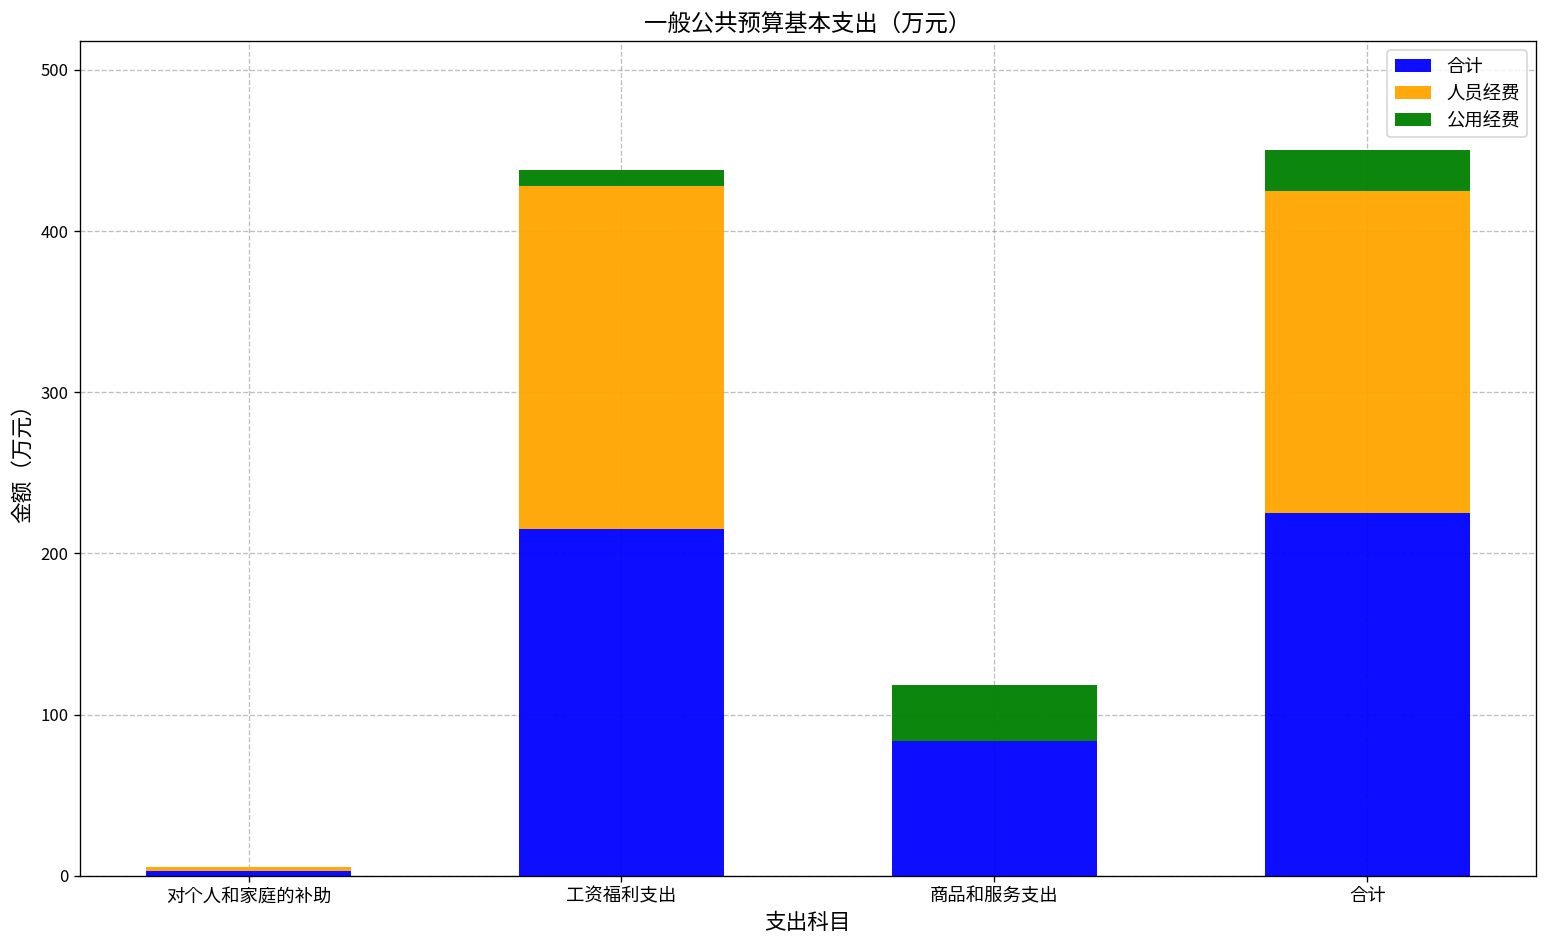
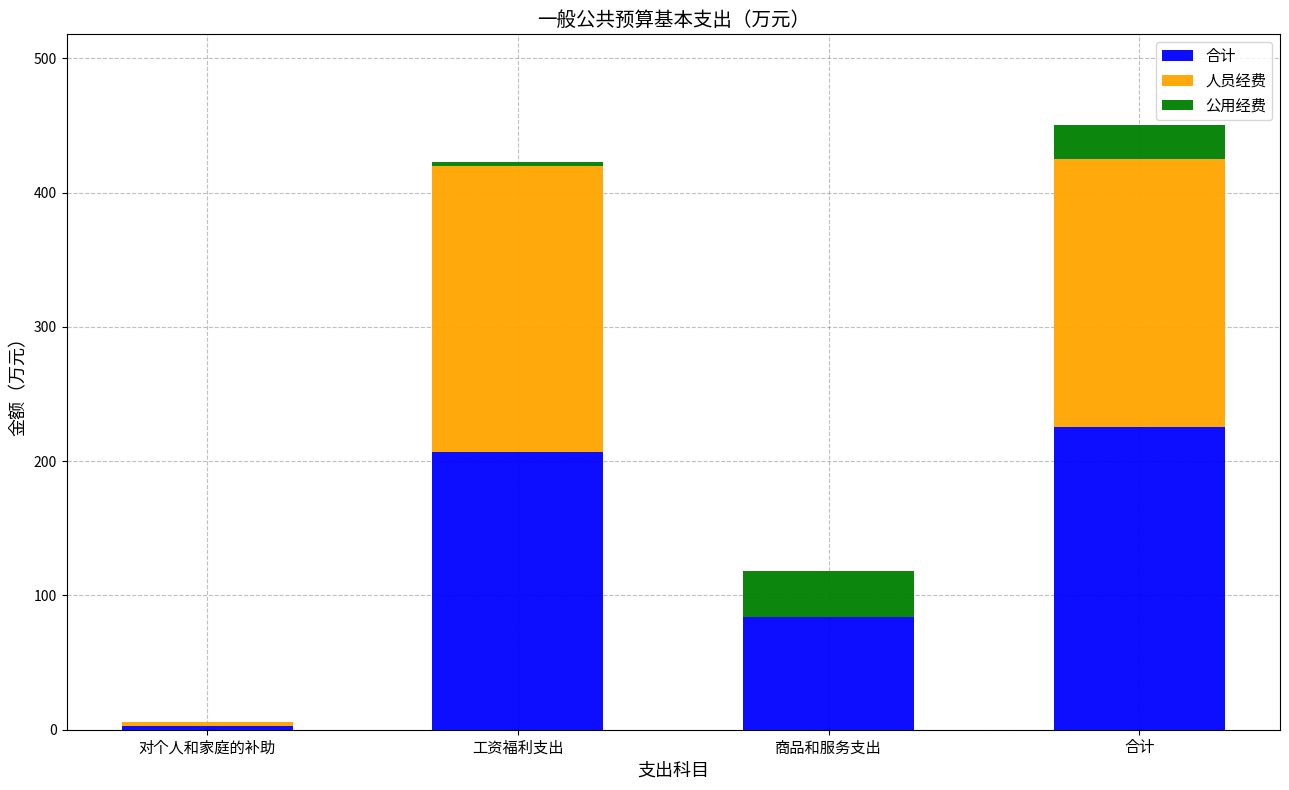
  {
    "合计": {
      "对个人和家庭的补助": 3,
-     "工资福利支出": 215,
+     "工资福利支出": 206,
      "商品和服务支出": 84,
      "合计": 225
    },
    "人员经费": {
      "对个人和家庭的补助": 3,
      "工资福利支出": 213,
      "商品和服务支出": 0,
      "合计": 200
    },
    "公用经费": {
      "对个人和家庭的补助": 0,
-     "工资福利支出": 10,
+     "工资福利支出": 3,
      "商品和服务支出": 35,
      "合计": 26
    }
  }
